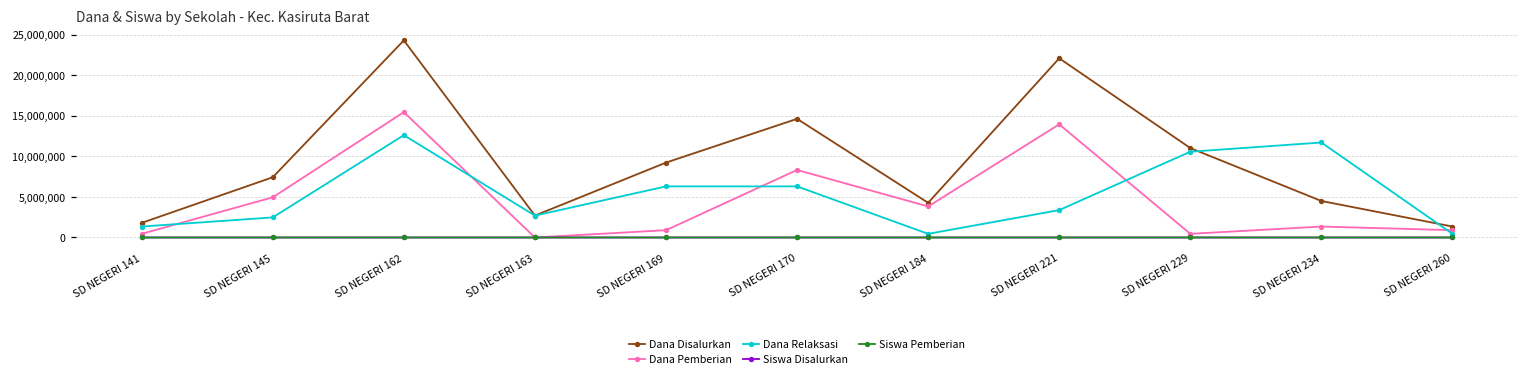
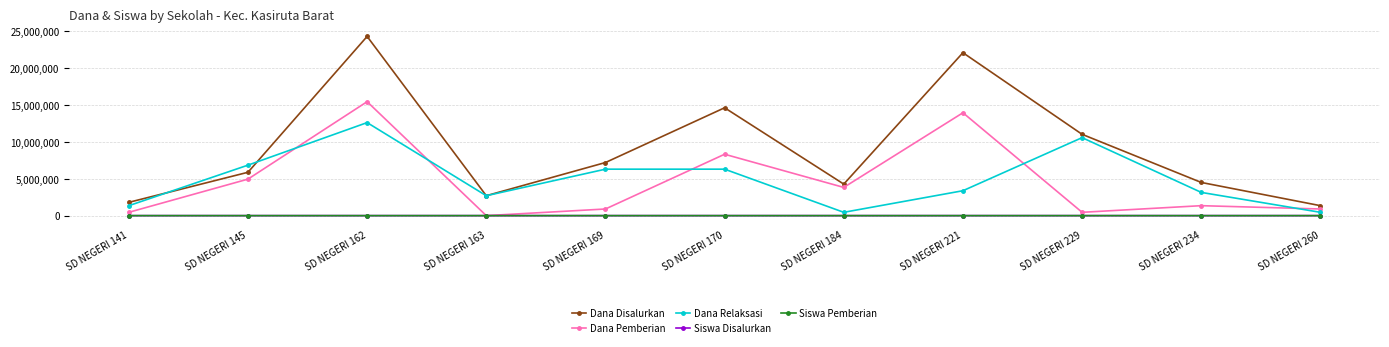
  {
    "Dana Disalurkan": {
      "SD NEGERI 141": "2,000,000",
-     "SD NEGERI 145": "7,000,000",
+     "SD NEGERI 145": "6,000,000",
      "SD NEGERI 162": "24,000,000",
-     "SD NEGERI 169": "9,000,000",
+     "SD NEGERI 169": "7,000,000",
      "SD NEGERI 170": "15,000,000",
      "SD NEGERI 184": "4,000,000",
      "SD NEGERI 221": "22,000,000",
      "SD NEGERI 229": "11,000,000",
      "SD NEGERI 234": "5,000,000",
      "SD NEGERI 260": "1,000,000"
    },
    "Dana Pemberian": {
      "SD NEGERI 141": "0",
      "SD NEGERI 145": "5,000,000",
      "SD NEGERI 162": "15,000,000",
      "SD NEGERI 169": "1,000,000",
      "SD NEGERI 170": "8,000,000",
      "SD NEGERI 184": "4,000,000",
      "SD NEGERI 221": "14,000,000",
      "SD NEGERI 229": "0",
      "SD NEGERI 234": "1,000,000",
      "SD NEGERI 260": "1,000,000"
    },
    "Dana Relaksasi": {
      "SD NEGERI 141": "1,000,000",
-     "SD NEGERI 145": "2,000,000",
+     "SD NEGERI 145": "7,000,000",
      "SD NEGERI 162": "13,000,000",
      "SD NEGERI 169": "6,000,000",
      "SD NEGERI 170": "6,000,000",
      "SD NEGERI 184": "0",
      "SD NEGERI 221": "3,000,000",
      "SD NEGERI 229": "11,000,000",
-     "SD NEGERI 234": "12,000,000",
+     "SD NEGERI 234": "3,000,000",
      "SD NEGERI 260": "0"
    },
    "Siswa Pemberian": {
      "SD NEGERI 141": "0",
      "SD NEGERI 145": "0",
      "SD NEGERI 162": "0",
      "SD NEGERI 169": "0",
      "SD NEGERI 170": "0",
      "SD NEGERI 184": "0",
      "SD NEGERI 221": "0",
      "SD NEGERI 229": "0",
      "SD NEGERI 234": "0",
      "SD NEGERI 260": "0"
    }
  }
